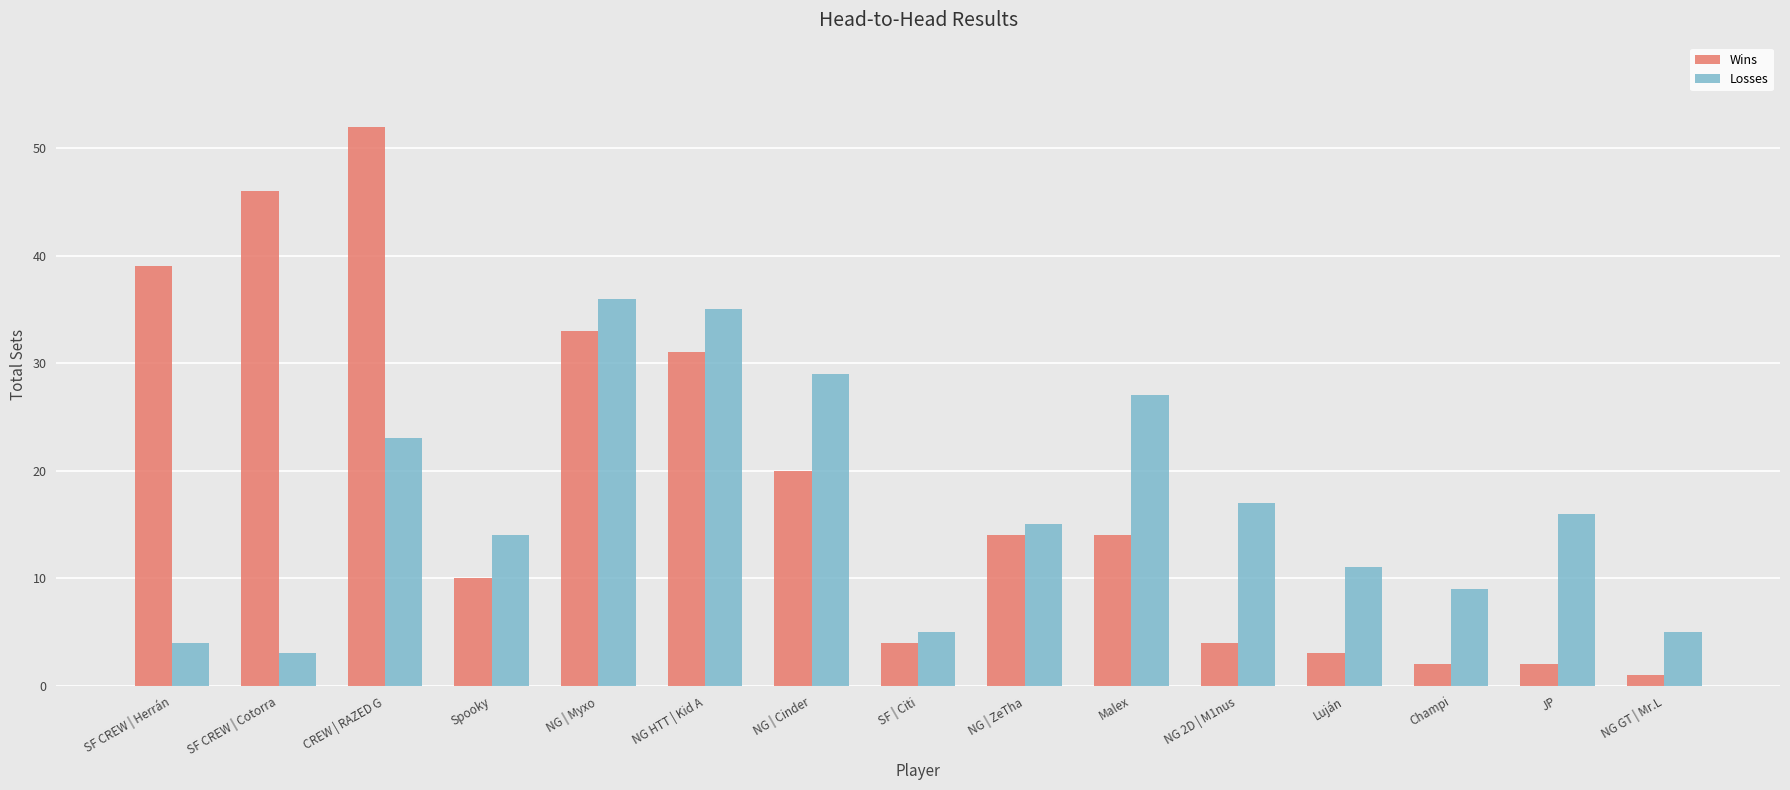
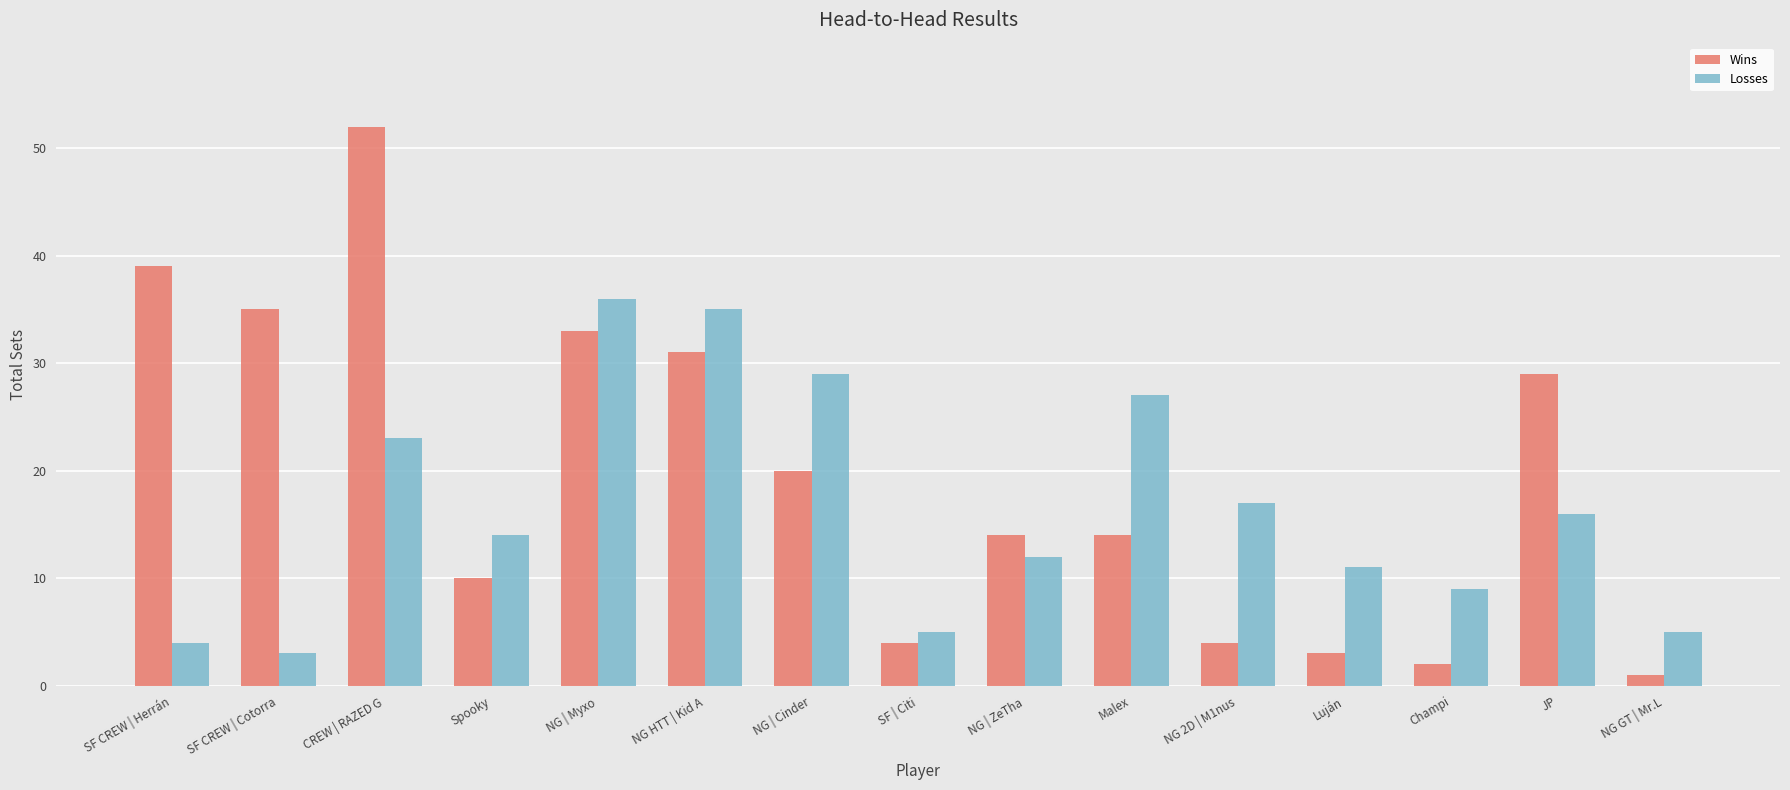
  {
    "Wins": {
      "SF CREW | Herrán": 39,
-     "SF CREW | Cotorra": 46,
+     "SF CREW | Cotorra": 35,
      "CREW | RAZED G": 52,
      "Spooky": 10,
      "NG | Myxo": 33,
      "NG HTT | Kid A": 31,
      "NG | Cinder": 20,
      "SF | Citi": 4,
      "NG | ZeTha": 14,
      "Malex": 14,
      "NG 2D | M1nus": 4,
      "Luján": 3,
      "Champi": 2,
-     "JP": 2,
+     "JP": 29,
      "NG GT | Mr.L": 1
    },
    "Losses": {
      "SF CREW | Herrán": 4,
      "SF CREW | Cotorra": 3,
      "CREW | RAZED G": 23,
      "Spooky": 14,
      "NG | Myxo": 36,
      "NG HTT | Kid A": 35,
      "NG | Cinder": 29,
      "SF | Citi": 5,
-     "NG | ZeTha": 15,
+     "NG | ZeTha": 12,
      "Malex": 27,
      "NG 2D | M1nus": 17,
      "Luján": 11,
      "Champi": 9,
      "JP": 16,
      "NG GT | Mr.L": 5
    }
  }
